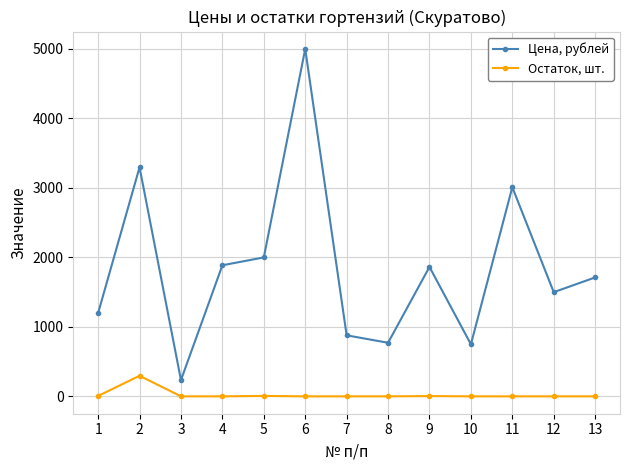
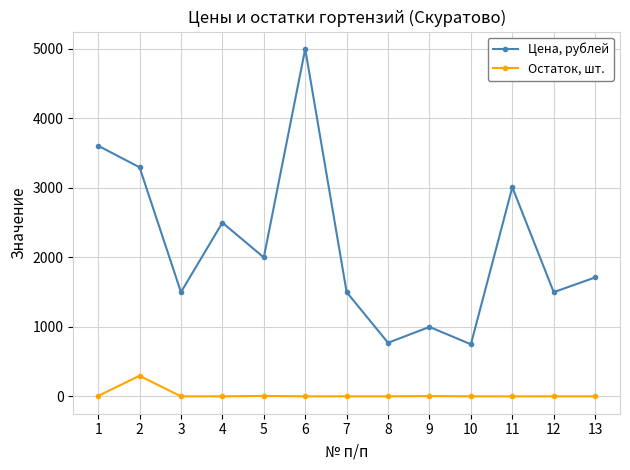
  {
    "Цена, рублей": {
-     "1": 1200,
+     "1": 3600,
      "2": 3300,
-     "3": 200,
-     "4": 1900,
+     "3": 1500,
+     "4": 2500,
      "5": 2000,
      "6": 5000,
-     "7": 900,
+     "7": 1500,
      "8": 800,
-     "9": 1900,
+     "9": 1000,
      "10": 800,
      "11": 3000,
      "12": 1500,
      "13": 1700
    },
    "Остаток, шт.": {
      "1": 0,
      "2": 300,
      "3": 0,
      "4": 0,
      "5": 0,
      "6": 0,
      "7": 0,
      "8": 0,
      "9": 0,
      "10": 0,
      "11": 0,
      "12": 0,
      "13": 0
    }
  }
